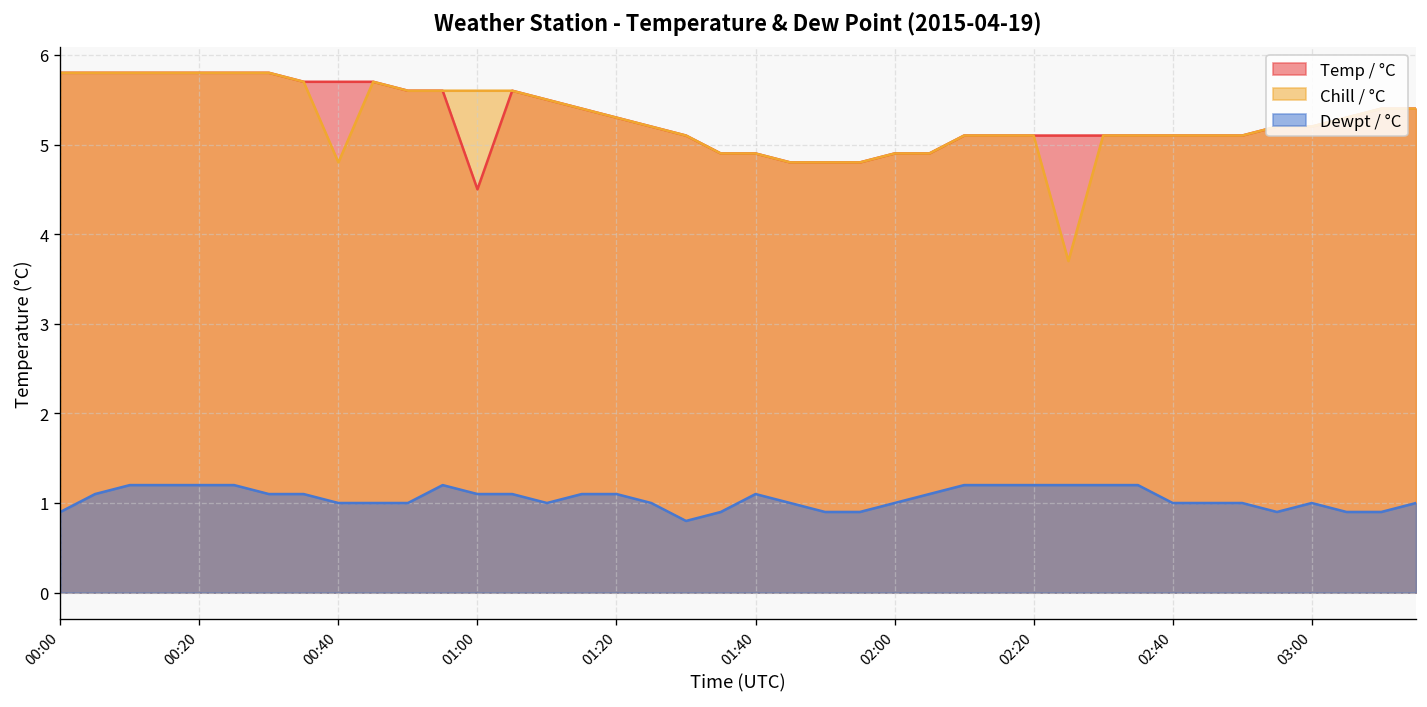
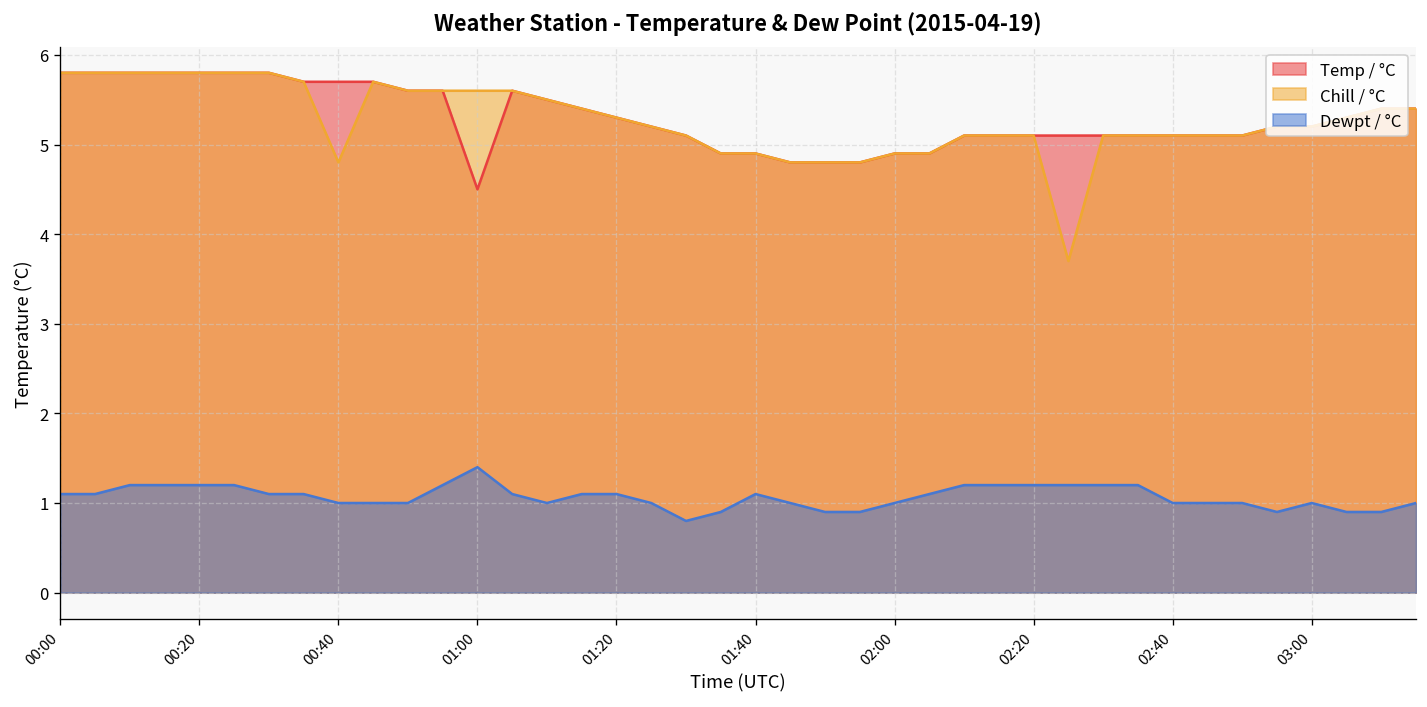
  {
    "Temp / °C": {
      "00:40": 5.7,
      "01:00": 4.5
    },
    "Chill / °C": {
      "00:40": 4.8,
      "01:00": 5.6
    },
    "Dewpt / °C": {
-     "00:00": 0.9,
+     "00:00": 1.1,
      "00:20": 1.2,
      "00:40": 1.0,
-     "01:00": 1.1,
+     "01:00": 1.4,
      "01:20": 1.1,
      "01:40": 1.1,
      "02:00": 1.0,
      "02:20": 1.2,
      "02:40": 1.0,
      "03:00": 1.0
    }
  }
